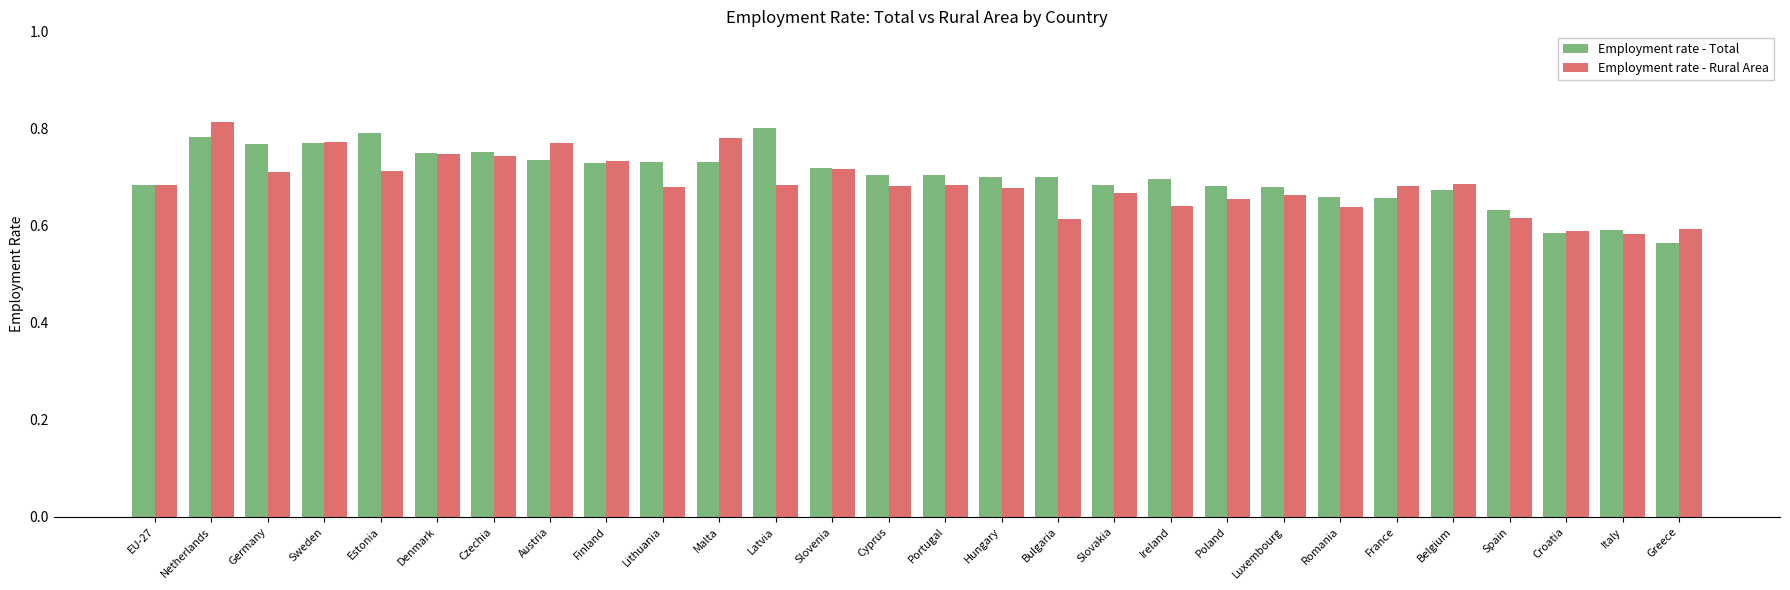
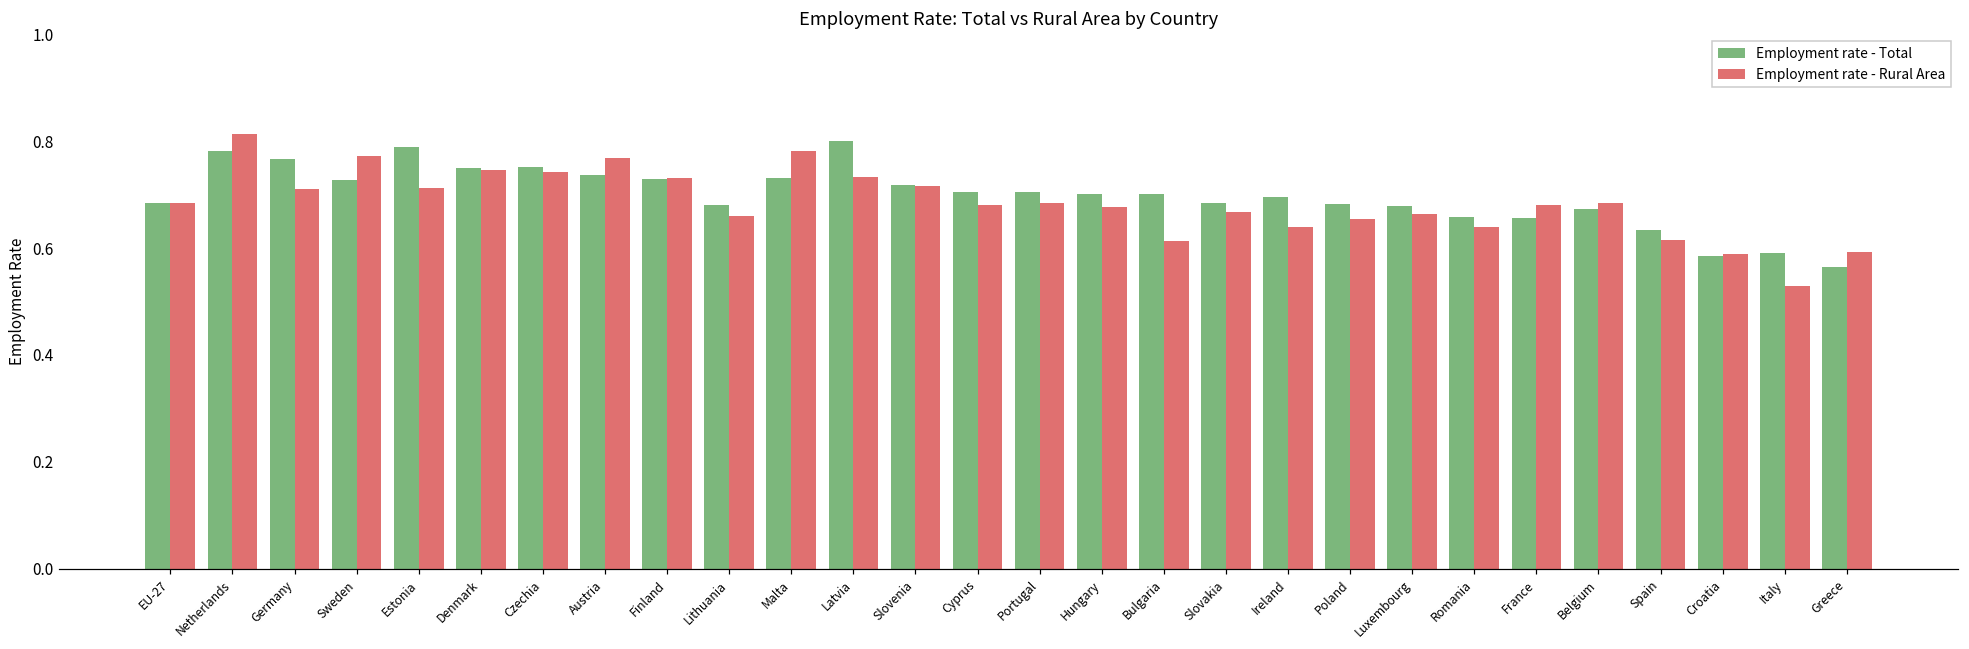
  {
    "Employment rate - Total": {
      "EU-27": 0.68,
      "Netherlands": 0.78,
      "Germany": 0.77,
-     "Sweden": 0.77,
+     "Sweden": 0.73,
      "Estonia": 0.79,
      "Denmark": 0.75,
      "Czechia": 0.75,
      "Austria": 0.74,
      "Finland": 0.73,
-     "Lithuania": 0.73,
+     "Lithuania": 0.68,
      "Malta": 0.73,
      "Latvia": 0.80,
      "Slovenia": 0.72,
      "Cyprus": 0.71,
      "Portugal": 0.71,
      "Hungary": 0.70,
      "Bulgaria": 0.70,
      "Slovakia": 0.68,
      "Ireland": 0.70,
      "Poland": 0.68,
      "Luxembourg": 0.68,
      "Romania": 0.66,
      "France": 0.66,
      "Belgium": 0.67,
      "Spain": 0.63,
      "Croatia": 0.59,
      "Italy": 0.59,
      "Greece": 0.57
    },
    "Employment rate - Rural Area": {
      "EU-27": 0.68,
      "Netherlands": 0.81,
      "Germany": 0.71,
      "Sweden": 0.77,
      "Estonia": 0.71,
      "Denmark": 0.75,
      "Czechia": 0.74,
      "Austria": 0.77,
      "Finland": 0.73,
-     "Lithuania": 0.68,
+     "Lithuania": 0.66,
      "Malta": 0.78,
-     "Latvia": 0.68,
+     "Latvia": 0.73,
      "Slovenia": 0.72,
      "Cyprus": 0.68,
      "Portugal": 0.68,
      "Hungary": 0.68,
      "Bulgaria": 0.61,
      "Slovakia": 0.67,
      "Ireland": 0.64,
      "Poland": 0.66,
      "Luxembourg": 0.66,
      "Romania": 0.64,
      "France": 0.68,
      "Belgium": 0.69,
      "Spain": 0.62,
      "Croatia": 0.59,
-     "Italy": 0.58,
+     "Italy": 0.53,
      "Greece": 0.59
    }
  }
